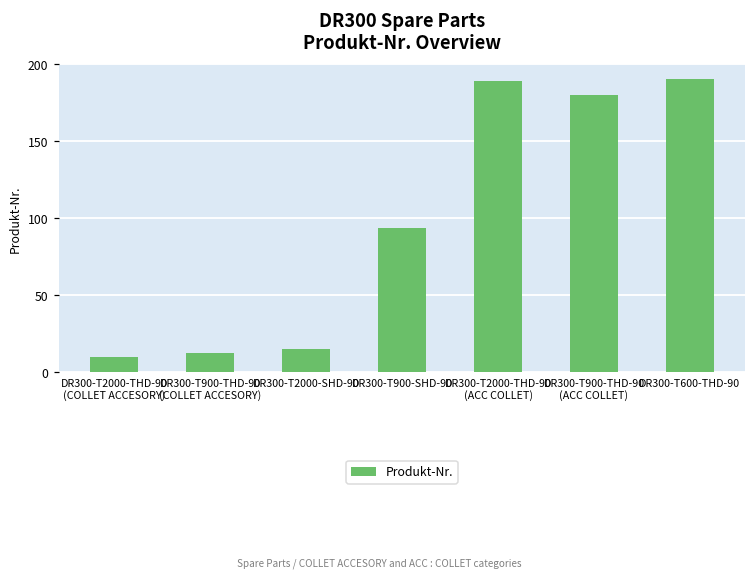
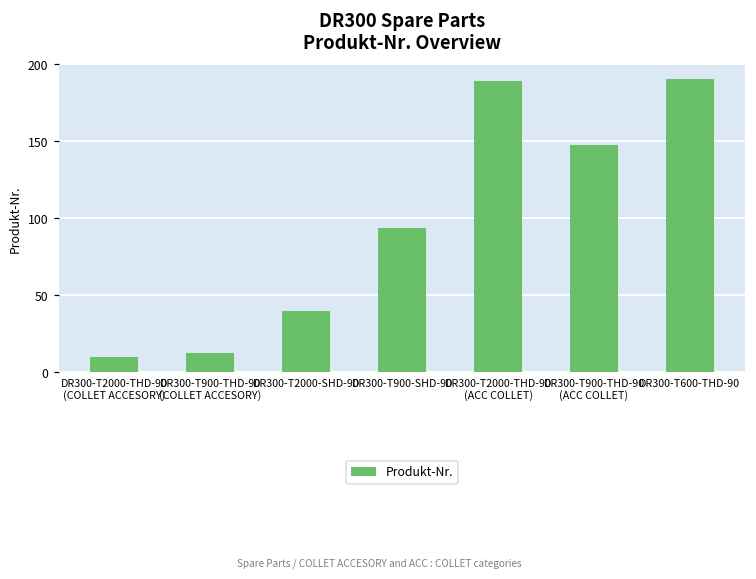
  {
    "DR300-T2000-THD-90 (COLLET ACCESORY)": 10,
    "DR300-T900-THD-90 (COLLET ACCESORY)": 12,
-   "DR300-T2000-SHD-90": 15,
+   "DR300-T2000-SHD-90": 40,
    "DR300-T900-SHD-90": 94,
    "DR300-T2000-THD-90 (ACC COLLET)": 189,
-   "DR300-T900-THD-90 (ACC COLLET)": 180,
+   "DR300-T900-THD-90 (ACC COLLET)": 148,
    "DR300-T600-THD-90": 190
  }
